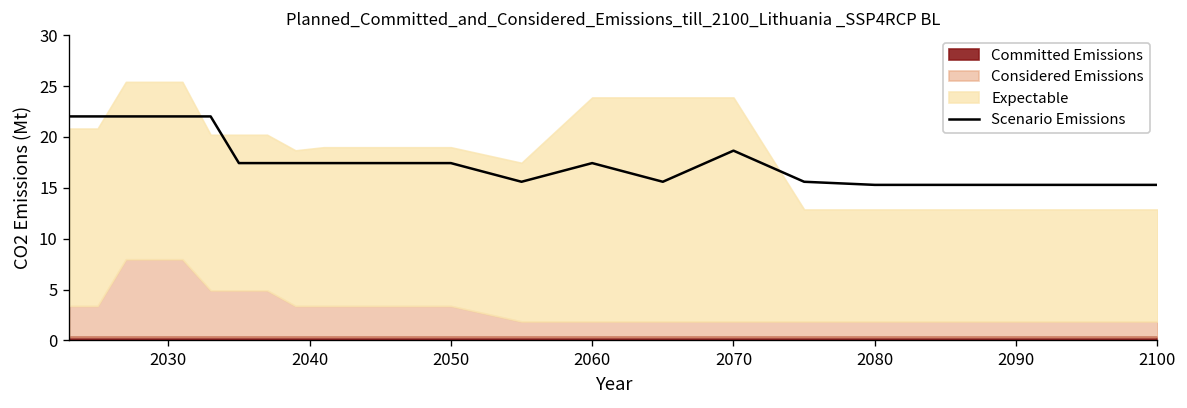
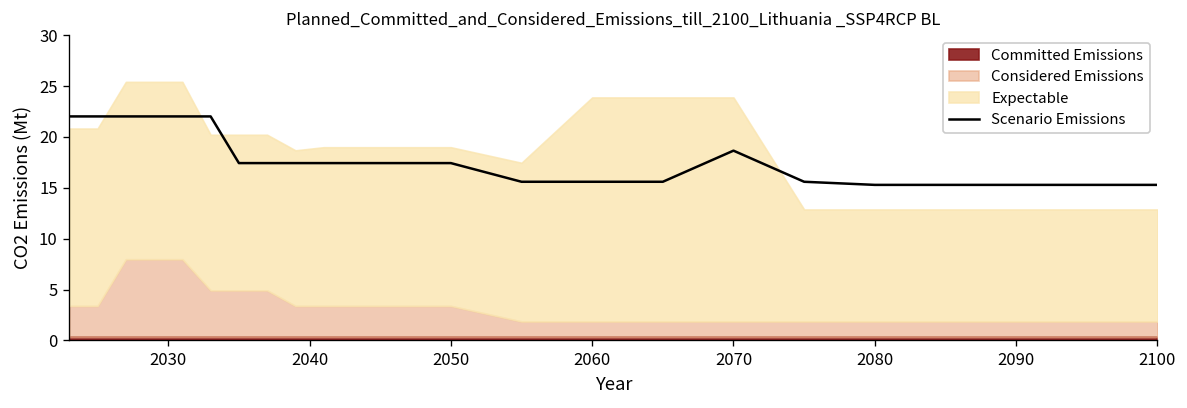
  {
    "Scenario Emissions": {
      "2050": 17,
-     "2060": 17,
+     "2060": 16,
      "2070": 19,
      "2080": 15,
      "2090": 15,
      "2100": 15
    },
    "Committed Emissions": {
      "2050": 0,
      "2060": 0,
      "2070": 0,
      "2080": 0,
      "2090": 0,
      "2100": 0
    }
  }
